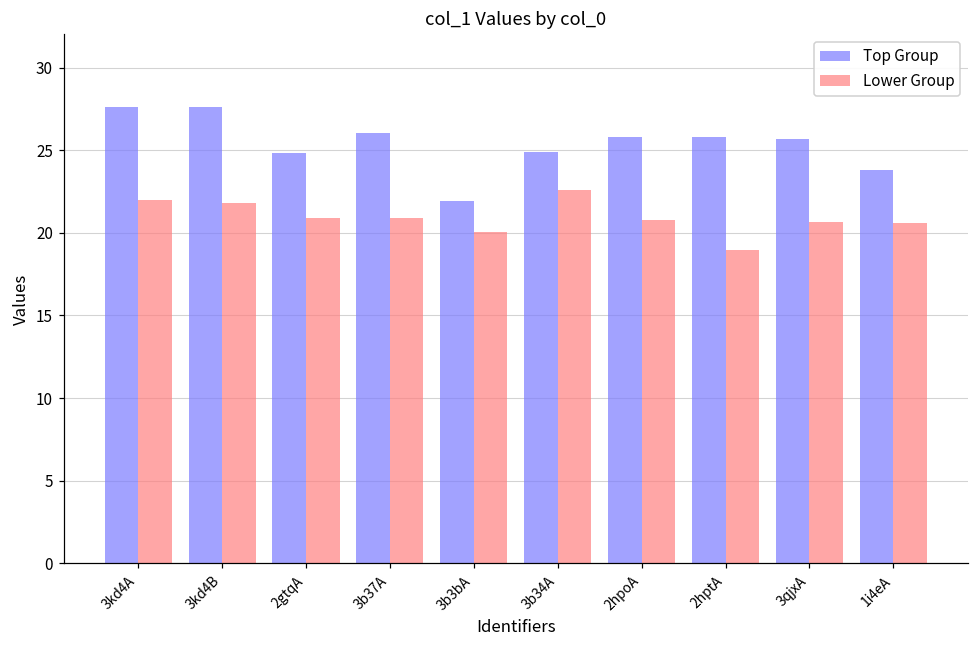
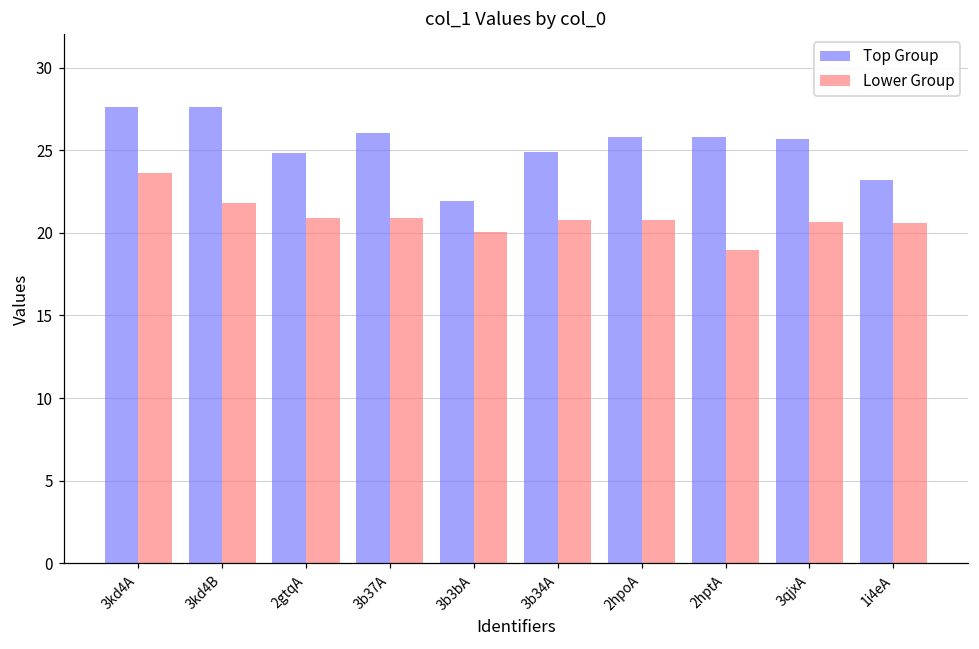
  {
    "Top Group": {
      "3kd4A": 27.6,
      "3kd4B": 27.6,
      "2gtqA": 24.8,
      "3b37A": 26.0,
      "3b3bA": 21.9,
      "3b34A": 24.9,
      "2hpoA": 25.8,
      "2hptA": 25.8,
      "3qjxA": 25.7,
-     "1i4eA": 23.8
+     "1i4eA": 23.2
    },
    "Lower Group": {
-     "3kd4A": 22.0,
+     "3kd4A": 23.6,
      "3kd4B": 21.8,
      "2gtqA": 20.9,
      "3b37A": 20.9,
      "3b3bA": 20.0,
-     "3b34A": 22.6,
+     "3b34A": 20.8,
      "2hpoA": 20.8,
      "2hptA": 18.9,
      "3qjxA": 20.7,
      "1i4eA": 20.6
    }
  }
